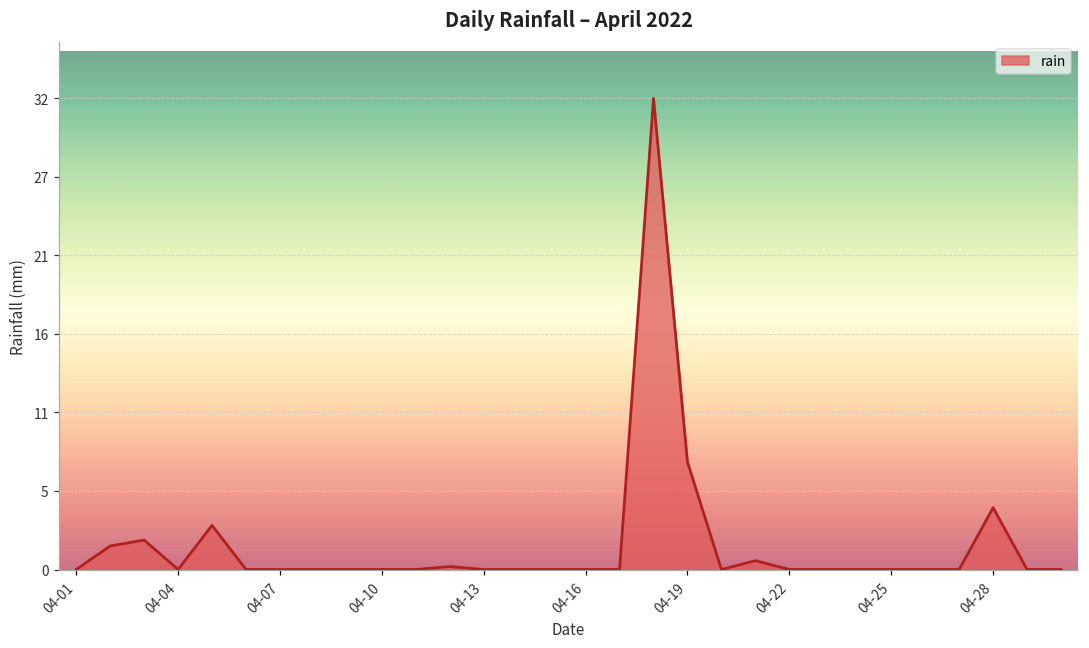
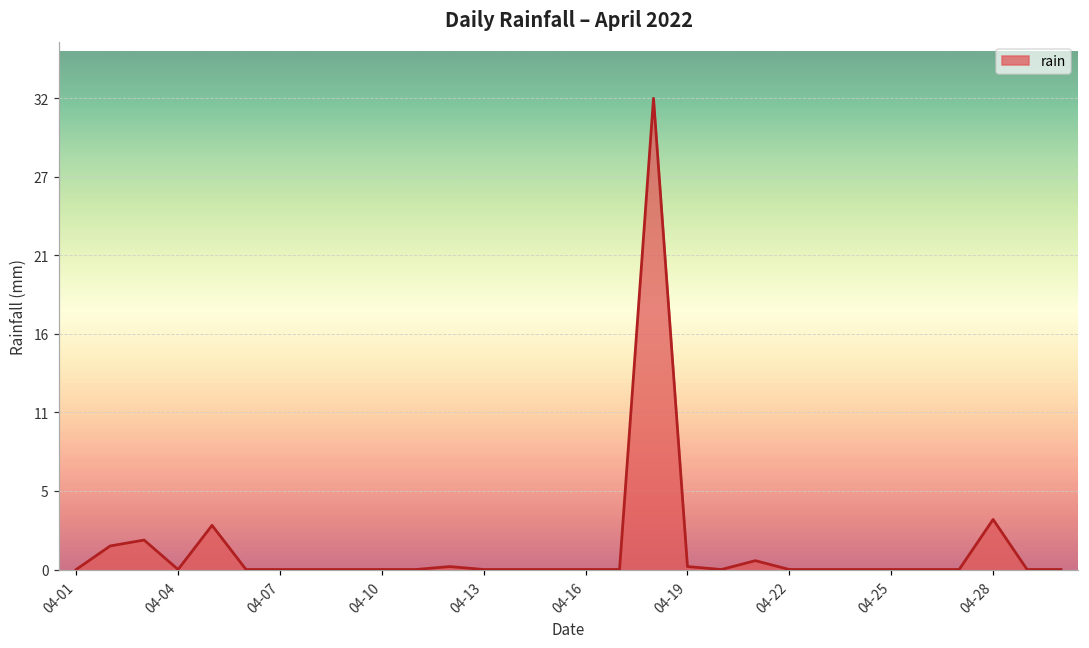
  {
    "04-01": 0.0,
    "04-04": 0.0,
    "04-07": 0.0,
    "04-10": 0.0,
    "04-13": 0.0,
    "04-16": 0.0,
-   "04-19": 7.3,
+   "04-19": 0.2,
    "04-22": 0.0,
    "04-25": 0.0,
-   "04-28": 4.2
+   "04-28": 3.4
  }
